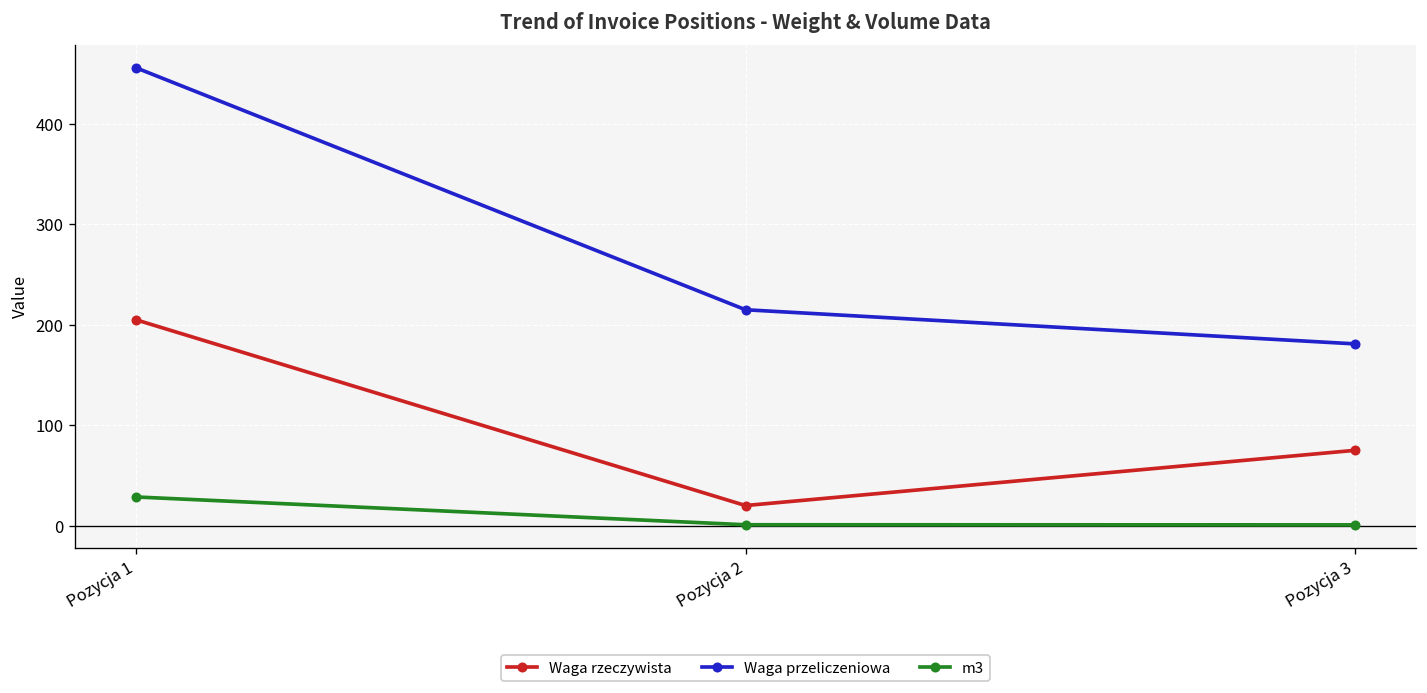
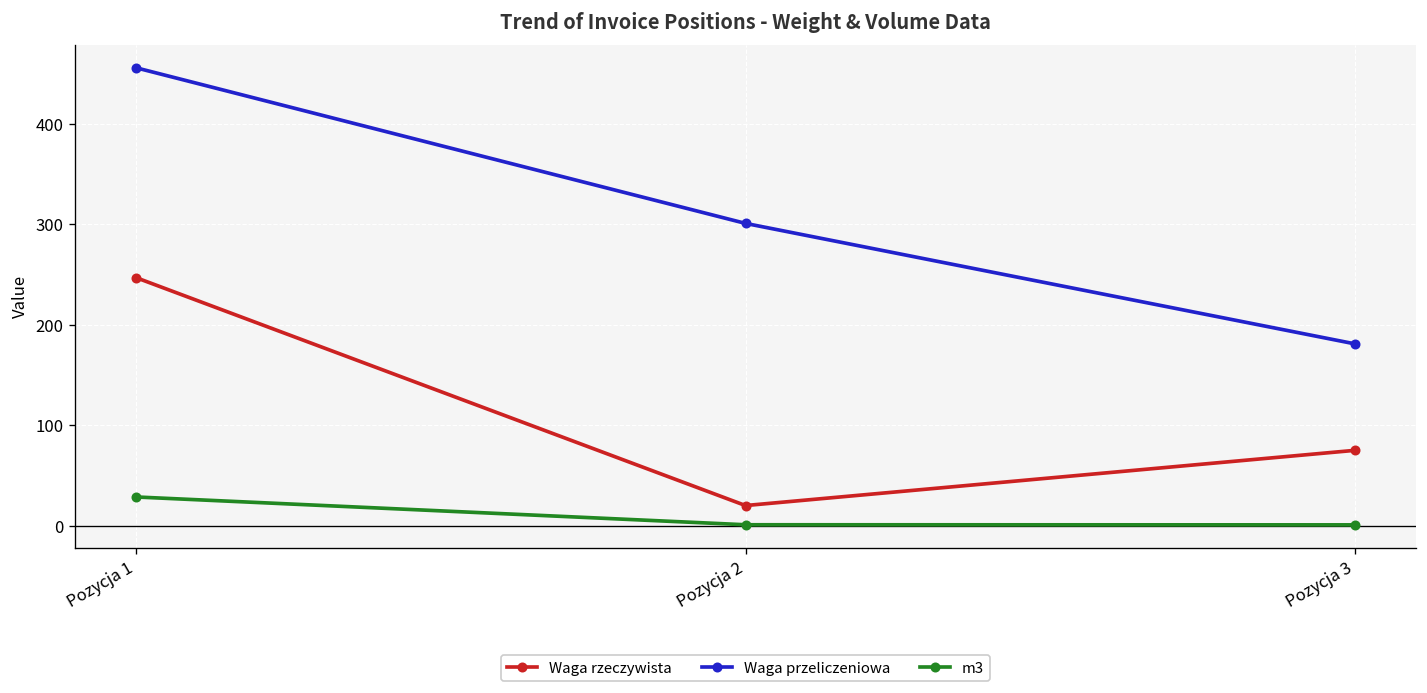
  {
    "Waga rzeczywista": {
-     "Pozycja 1": 210,
+     "Pozycja 1": 250,
      "Pozycja 2": 20,
      "Pozycja 3": 80
    },
    "Waga przeliczeniowa": {
      "Pozycja 1": 460,
-     "Pozycja 2": 220,
+     "Pozycja 2": 300,
      "Pozycja 3": 180
    },
    "m3": {
      "Pozycja 1": 30,
      "Pozycja 2": 0,
      "Pozycja 3": 0
    }
  }
